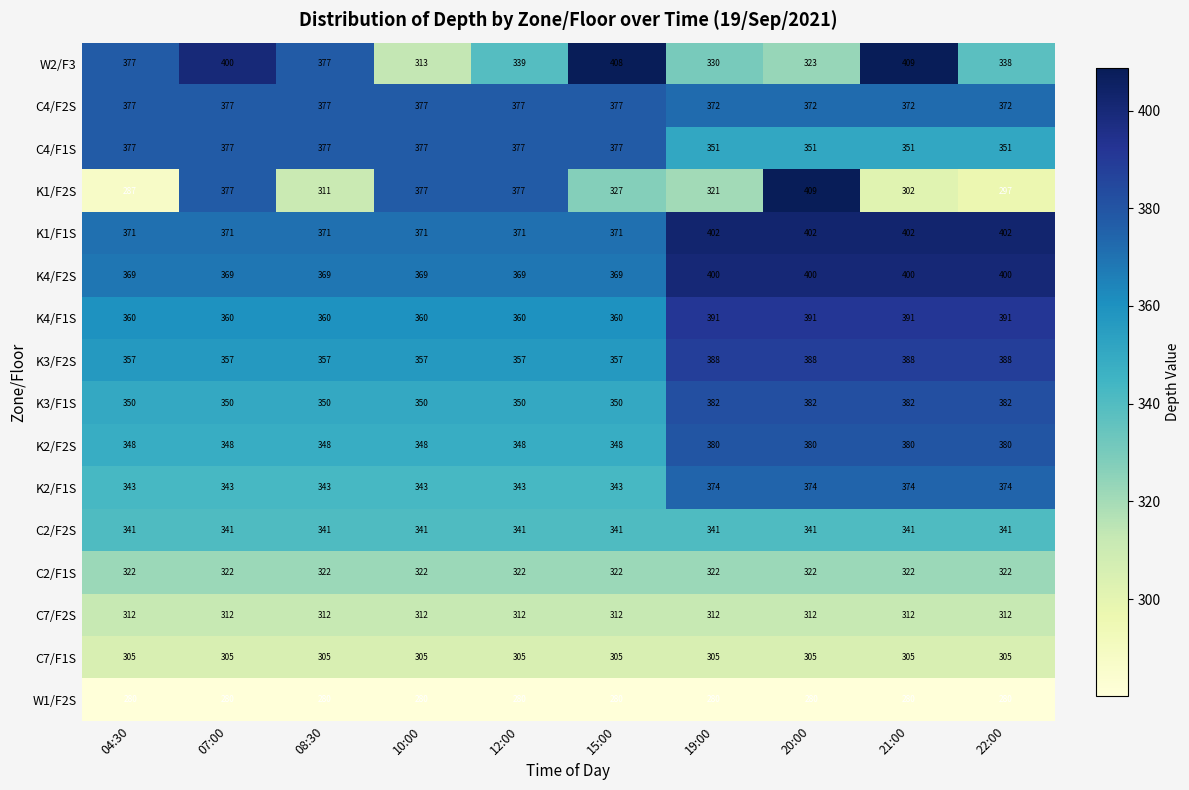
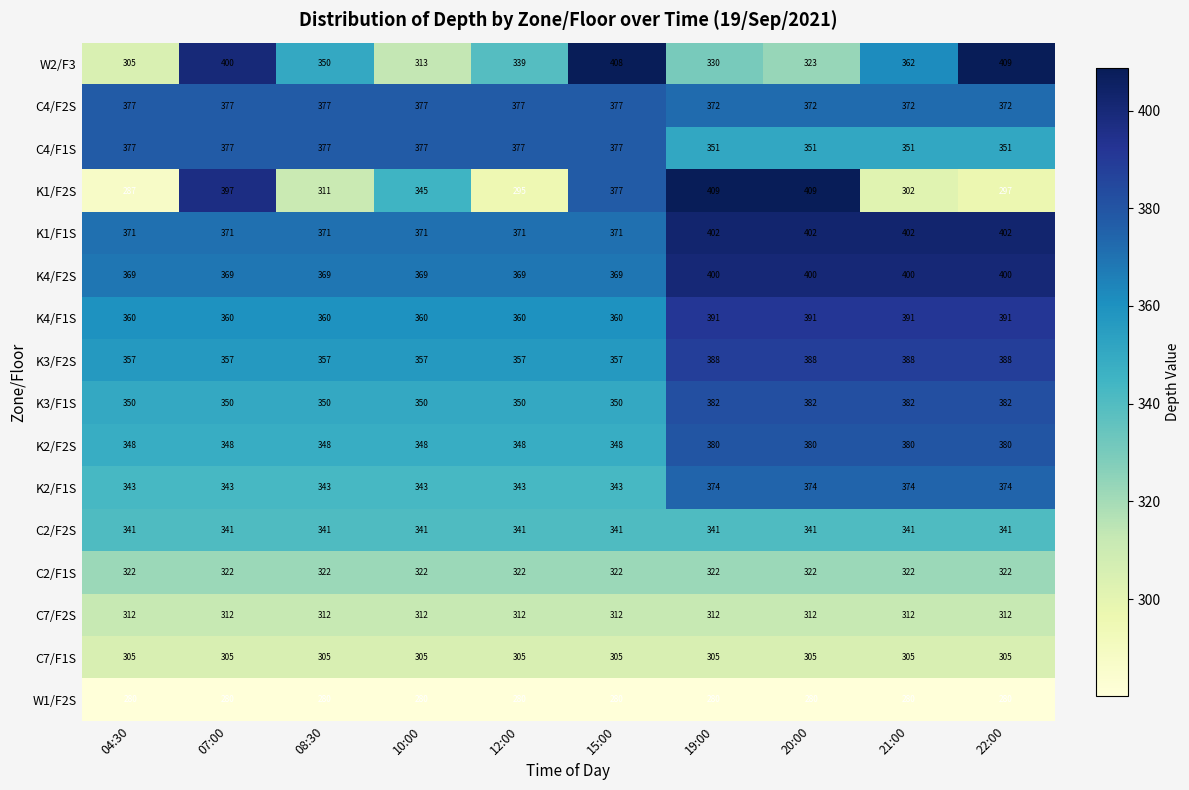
  {
    "W2/F3": {
-     "04:30": 377,
+     "04:30": 305,
      "07:00": 400,
-     "08:30": 377,
+     "08:30": 350,
      "10:00": 313,
      "12:00": 339,
      "15:00": 408,
      "19:00": 330,
      "20:00": 323,
-     "21:00": 409,
-     "22:00": 338
+     "21:00": 362,
+     "22:00": 409
    },
    "C4/F2S": {
      "04:30": 377,
      "07:00": 377,
      "08:30": 377,
      "10:00": 377,
      "12:00": 377,
      "15:00": 377,
      "19:00": 372,
      "20:00": 372,
      "21:00": 372,
      "22:00": 372
    },
    "C4/F1S": {
      "04:30": 377,
      "07:00": 377,
      "08:30": 377,
      "10:00": 377,
      "12:00": 377,
      "15:00": 377,
      "19:00": 351,
      "20:00": 351,
      "21:00": 351,
      "22:00": 351
    },
    "K1/F2S": {
      "04:30": 287,
-     "07:00": 377,
+     "07:00": 397,
      "08:30": 311,
-     "10:00": 377,
-     "12:00": 377,
-     "15:00": 327,
-     "19:00": 321,
+     "10:00": 345,
+     "12:00": 295,
+     "15:00": 377,
+     "19:00": 409,
      "20:00": 409,
      "21:00": 302,
      "22:00": 297
    },
    "K1/F1S": {
      "04:30": 371,
      "07:00": 371,
      "08:30": 371,
      "10:00": 371,
      "12:00": 371,
      "15:00": 371,
      "19:00": 402,
      "20:00": 402,
      "21:00": 402,
      "22:00": 402
    },
    "K4/F2S": {
      "04:30": 369,
      "07:00": 369,
      "08:30": 369,
      "10:00": 369,
      "12:00": 369,
      "15:00": 369,
      "19:00": 400,
      "20:00": 400,
      "21:00": 400,
      "22:00": 400
    },
    "K4/F1S": {
      "04:30": 360,
      "07:00": 360,
      "08:30": 360,
      "10:00": 360,
      "12:00": 360,
      "15:00": 360,
      "19:00": 391,
      "20:00": 391,
      "21:00": 391,
      "22:00": 391
    },
    "K3/F2S": {
      "04:30": 357,
      "07:00": 357,
      "08:30": 357,
      "10:00": 357,
      "12:00": 357,
      "15:00": 357,
      "19:00": 388,
      "20:00": 388,
      "21:00": 388,
      "22:00": 388
    },
    "K3/F1S": {
      "04:30": 350,
      "07:00": 350,
      "08:30": 350,
      "10:00": 350,
      "12:00": 350,
      "15:00": 350,
      "19:00": 382,
      "20:00": 382,
      "21:00": 382,
      "22:00": 382
    },
    "K2/F2S": {
      "04:30": 348,
      "07:00": 348,
      "08:30": 348,
      "10:00": 348,
      "12:00": 348,
      "15:00": 348,
      "19:00": 380,
      "20:00": 380,
      "21:00": 380,
      "22:00": 380
    },
    "K2/F1S": {
      "04:30": 343,
      "07:00": 343,
      "08:30": 343,
      "10:00": 343,
      "12:00": 343,
      "15:00": 343,
      "19:00": 374,
      "20:00": 374,
      "21:00": 374,
      "22:00": 374
    },
    "C2/F2S": {
      "04:30": 341,
      "07:00": 341,
      "08:30": 341,
      "10:00": 341,
      "12:00": 341,
      "15:00": 341,
      "19:00": 341,
      "20:00": 341,
      "21:00": 341,
      "22:00": 341
    },
    "C2/F1S": {
      "04:30": 322,
      "07:00": 322,
      "08:30": 322,
      "10:00": 322,
      "12:00": 322,
      "15:00": 322,
      "19:00": 322,
      "20:00": 322,
      "21:00": 322,
      "22:00": 322
    },
    "C7/F2S": {
      "04:30": 312,
      "07:00": 312,
      "08:30": 312,
      "10:00": 312,
      "12:00": 312,
      "15:00": 312,
      "19:00": 312,
      "20:00": 312,
      "21:00": 312,
      "22:00": 312
    },
    "C7/F1S": {
      "04:30": 305,
      "07:00": 305,
      "08:30": 305,
      "10:00": 305,
      "12:00": 305,
      "15:00": 305,
      "19:00": 305,
      "20:00": 305,
      "21:00": 305,
      "22:00": 305
    }
  }
